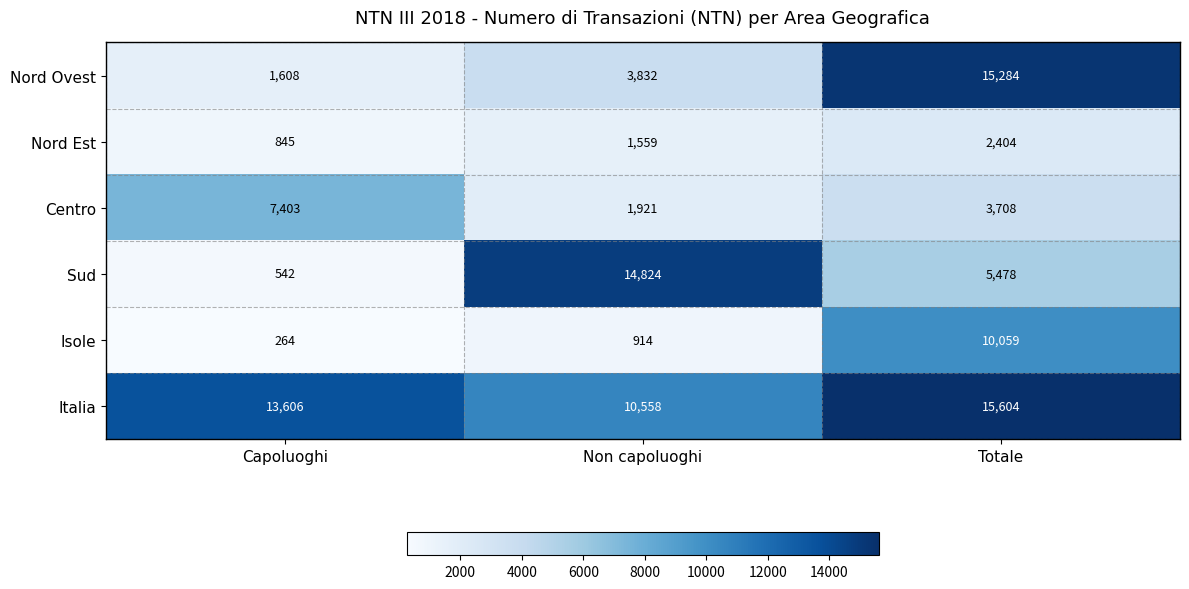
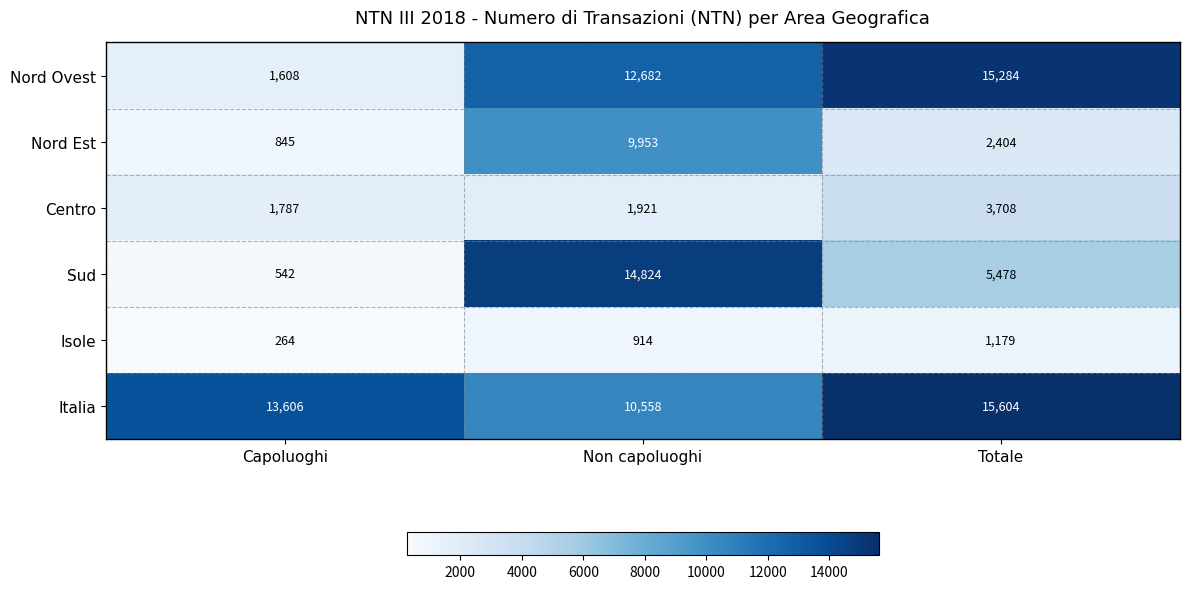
  {
    "Nord Ovest": {
      "Capoluoghi": "1,608",
-     "Non capoluoghi": "3,832",
+     "Non capoluoghi": "12,682",
      "Totale": "15,284"
    },
    "Nord Est": {
      "Capoluoghi": "845",
-     "Non capoluoghi": "1,559",
+     "Non capoluoghi": "9,953",
      "Totale": "2,404"
    },
    "Centro": {
-     "Capoluoghi": "7,403",
+     "Capoluoghi": "1,787",
      "Non capoluoghi": "1,921",
      "Totale": "3,708"
    },
    "Sud": {
      "Capoluoghi": "542",
      "Non capoluoghi": "14,824",
      "Totale": "5,478"
    },
    "Isole": {
      "Capoluoghi": "264",
      "Non capoluoghi": "914",
-     "Totale": "10,059"
+     "Totale": "1,179"
    },
    "Italia": {
      "Capoluoghi": "13,606",
      "Non capoluoghi": "10,558",
      "Totale": "15,604"
    }
  }
